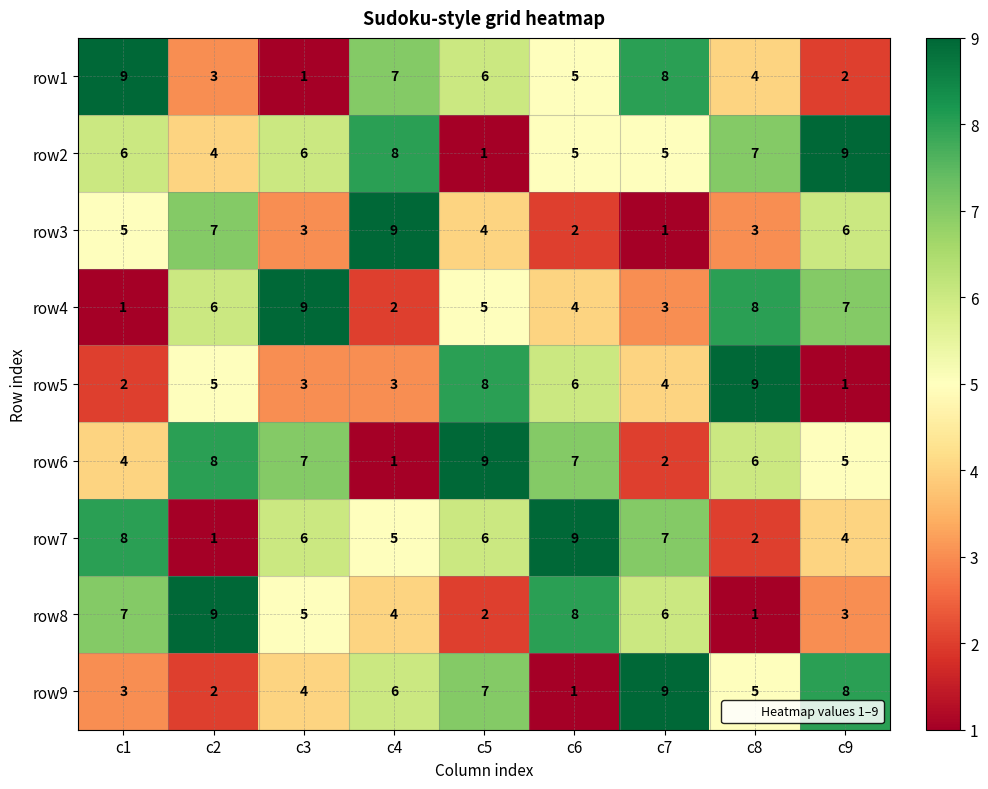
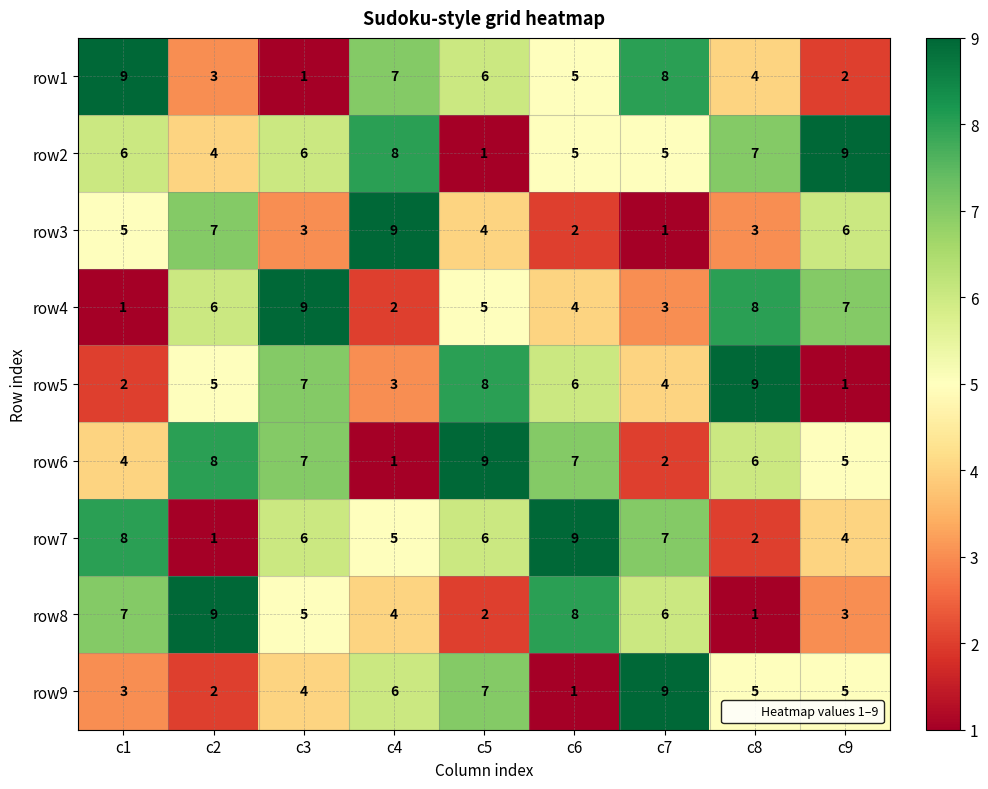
  {
    "row1": {
      "c1": 9,
      "c2": 3,
      "c3": 1,
      "c4": 7,
      "c5": 6,
      "c6": 5,
      "c7": 8,
      "c8": 4,
      "c9": 2
    },
    "row2": {
      "c1": 6,
      "c2": 4,
      "c3": 6,
      "c4": 8,
      "c5": 1,
      "c6": 5,
      "c7": 5,
      "c8": 7,
      "c9": 9
    },
    "row3": {
      "c1": 5,
      "c2": 7,
      "c3": 3,
      "c4": 9,
      "c5": 4,
      "c6": 2,
      "c7": 1,
      "c8": 3,
      "c9": 6
    },
    "row4": {
      "c1": 1,
      "c2": 6,
      "c3": 9,
      "c4": 2,
      "c5": 5,
      "c6": 4,
      "c7": 3,
      "c8": 8,
      "c9": 7
    },
    "row5": {
      "c1": 2,
      "c2": 5,
-     "c3": 3,
+     "c3": 7,
      "c4": 3,
      "c5": 8,
      "c6": 6,
      "c7": 4,
      "c8": 9,
      "c9": 1
    },
    "row6": {
      "c1": 4,
      "c2": 8,
      "c3": 7,
      "c4": 1,
      "c5": 9,
      "c6": 7,
      "c7": 2,
      "c8": 6,
      "c9": 5
    },
    "row7": {
      "c1": 8,
      "c2": 1,
      "c3": 6,
      "c4": 5,
      "c5": 6,
      "c6": 9,
      "c7": 7,
      "c8": 2,
      "c9": 4
    },
    "row8": {
      "c1": 7,
      "c2": 9,
      "c3": 5,
      "c4": 4,
      "c5": 2,
      "c6": 8,
      "c7": 6,
      "c8": 1,
      "c9": 3
    },
    "row9": {
      "c1": 3,
      "c2": 2,
      "c3": 4,
      "c4": 6,
      "c5": 7,
      "c6": 1,
      "c7": 9,
      "c8": 5,
-     "c9": 8
+     "c9": 5
    }
  }
